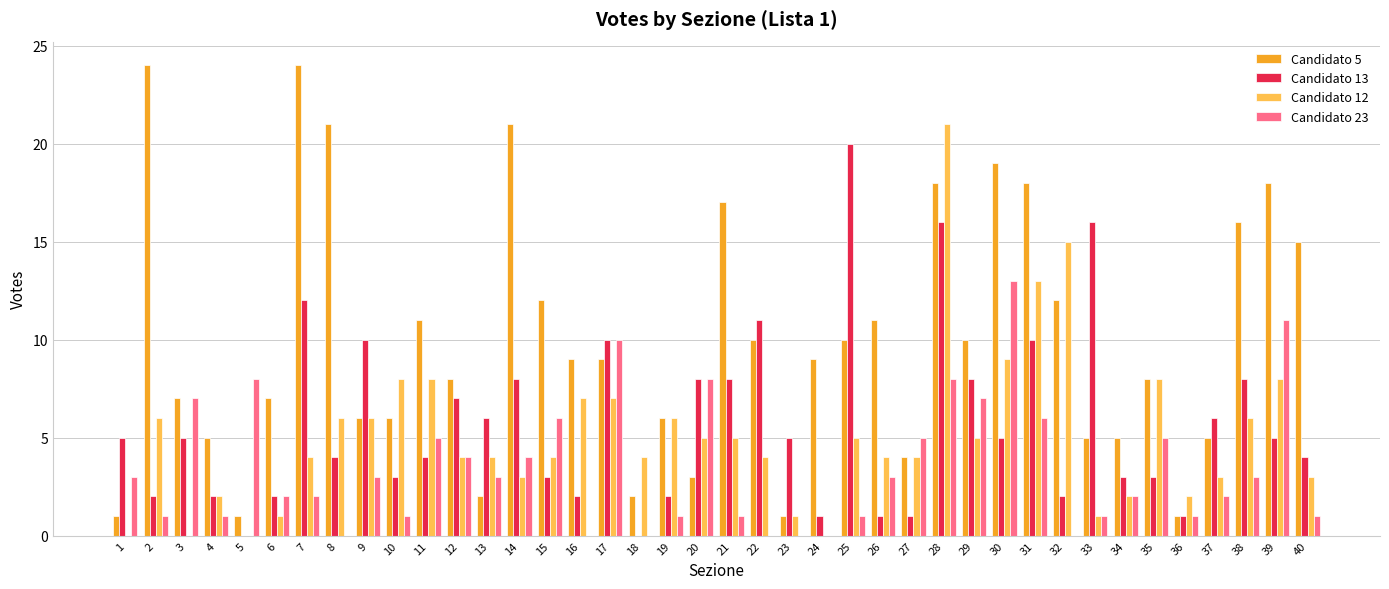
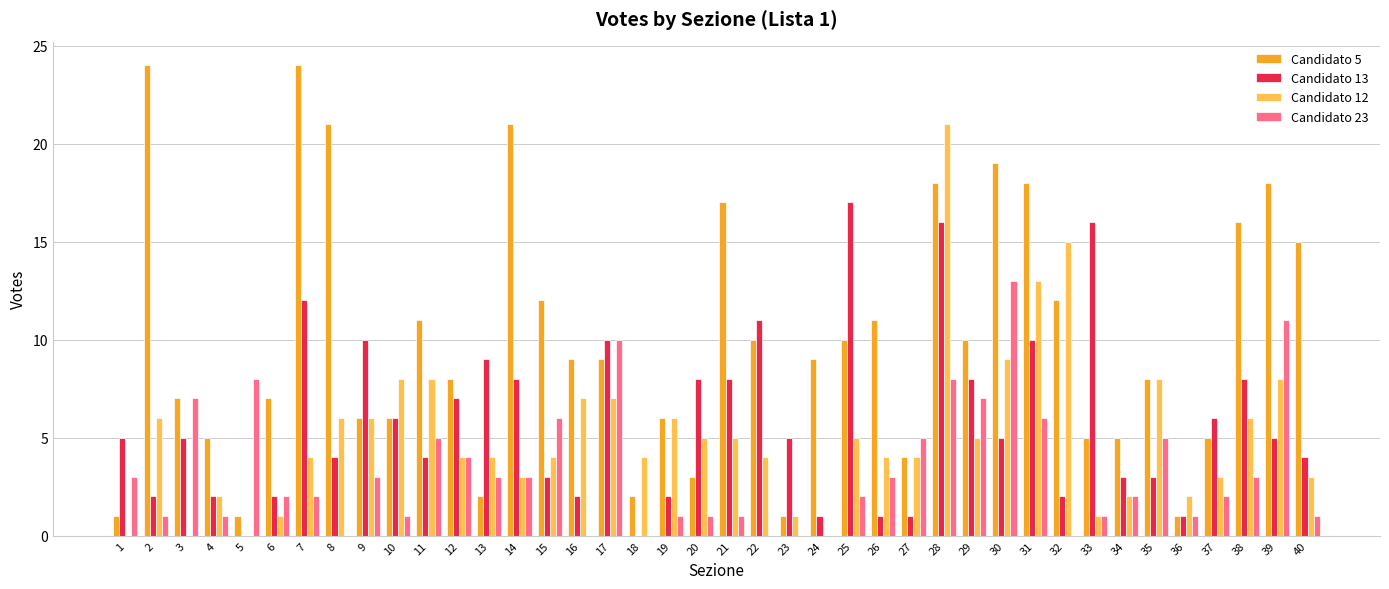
  {
    "Candidato 13": {
      "1": 5,
      "2": 2,
      "3": 5,
      "4": 2,
      "5": 0,
      "6": 2,
      "7": 12,
      "8": 4,
      "9": 10,
-     "10": 3,
+     "10": 6,
      "11": 4,
      "12": 7,
-     "13": 6,
+     "13": 9,
      "14": 8,
      "15": 3,
      "16": 2,
      "17": 10,
      "18": 0,
      "19": 2,
      "20": 8,
      "21": 8,
      "22": 11,
      "23": 5,
      "24": 1,
-     "25": 20,
+     "25": 17,
      "26": 1,
      "27": 1,
      "28": 16,
      "29": 8,
      "30": 5,
      "31": 10,
      "32": 2,
      "33": 16,
      "34": 3,
      "35": 3,
      "36": 1,
      "37": 6,
      "38": 8,
      "39": 5,
      "40": 4
    },
    "Candidato 23": {
      "1": 3,
      "2": 1,
      "3": 7,
      "4": 1,
      "5": 8,
      "6": 2,
      "7": 2,
      "8": 0,
      "9": 3,
      "10": 1,
      "11": 5,
      "12": 4,
      "13": 3,
-     "14": 4,
+     "14": 3,
      "15": 6,
      "16": 0,
      "17": 10,
      "18": 0,
      "19": 1,
-     "20": 8,
+     "20": 1,
      "21": 1,
      "22": 0,
      "23": 0,
      "24": 0,
-     "25": 1,
+     "25": 2,
      "26": 3,
      "27": 5,
      "28": 8,
      "29": 7,
      "30": 13,
      "31": 6,
      "32": 0,
      "33": 1,
      "34": 2,
      "35": 5,
      "36": 1,
      "37": 2,
      "38": 3,
      "39": 11,
      "40": 1
    }
  }
